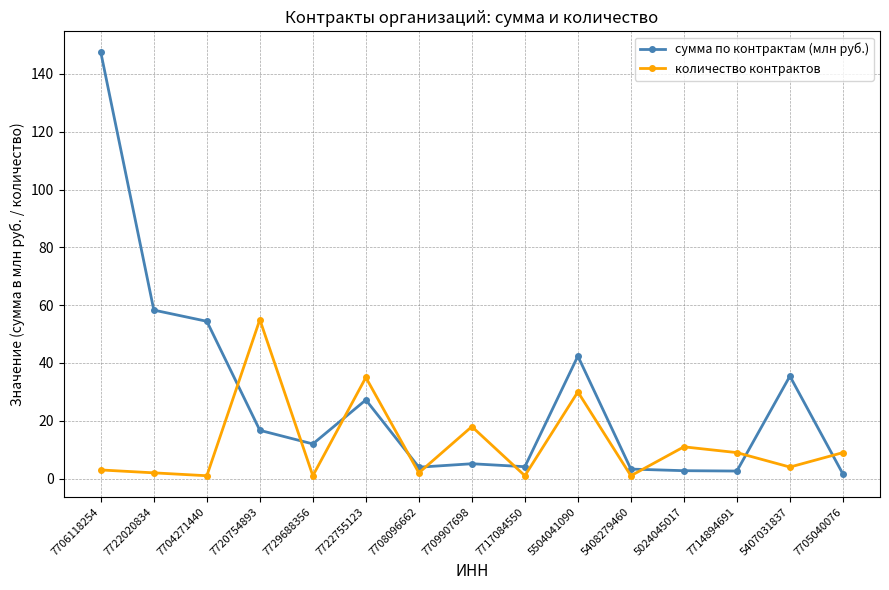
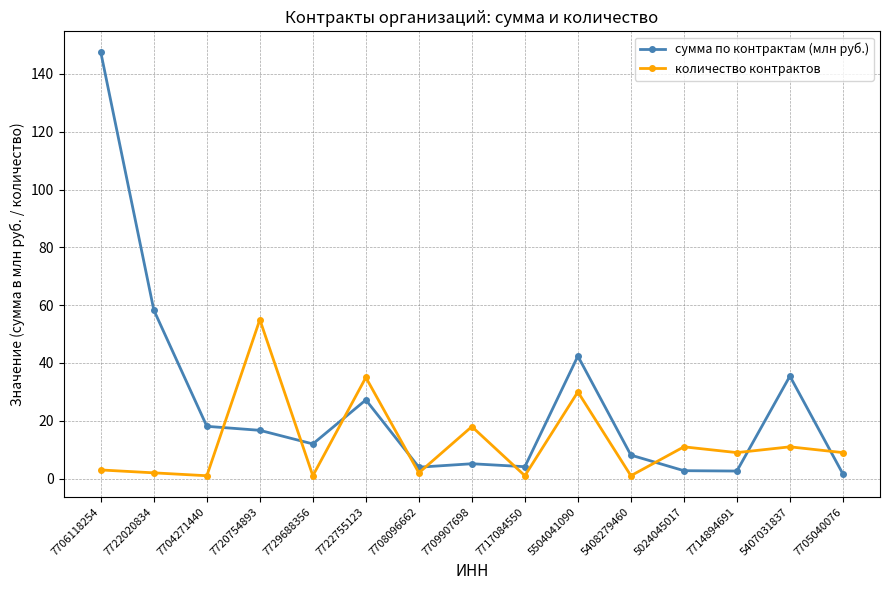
  {
    "сумма по контрактам (млн руб.)": {
      "7706118254": 147,
      "7722020834": 58,
-     "7704271440": 54,
+     "7704271440": 18,
      "7720754893": 17,
      "7729688356": 12,
      "7722755123": 27,
      "7708096662": 4,
      "7709907698": 5,
      "7717084550": 4,
      "5504041090": 42,
-     "5408279460": 3,
+     "5408279460": 8,
      "5024045017": 3,
      "7714894691": 3,
      "5407031837": 35,
      "7705040076": 2
    },
    "количество контрактов": {
      "7706118254": 3,
      "7722020834": 2,
      "7704271440": 1,
      "7720754893": 55,
      "7729688356": 1,
      "7722755123": 35,
      "7708096662": 2,
      "7709907698": 18,
      "7717084550": 1,
      "5504041090": 30,
      "5408279460": 1,
      "5024045017": 11,
      "7714894691": 9,
-     "5407031837": 4,
+     "5407031837": 11,
      "7705040076": 9
    }
  }
